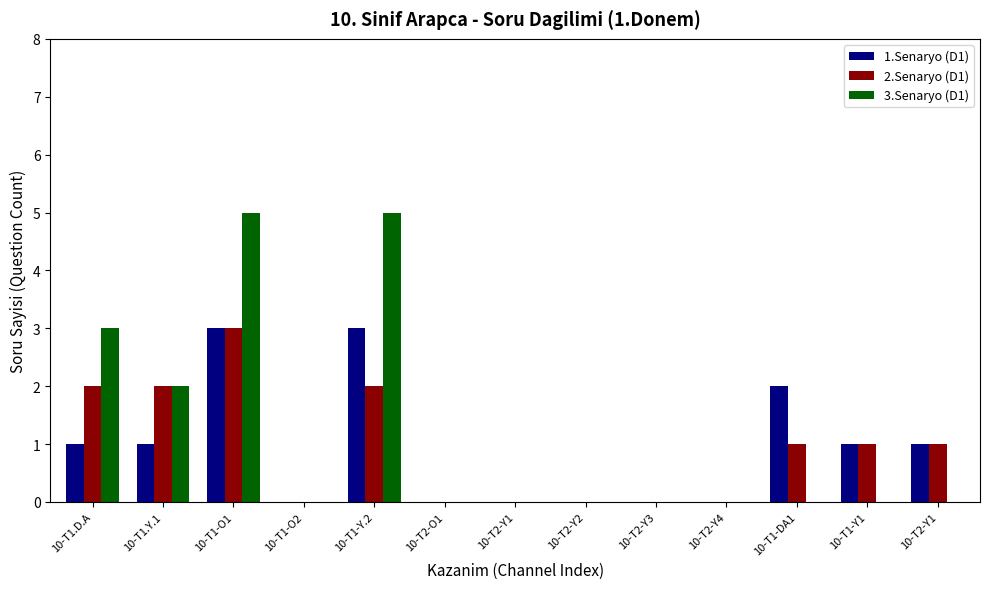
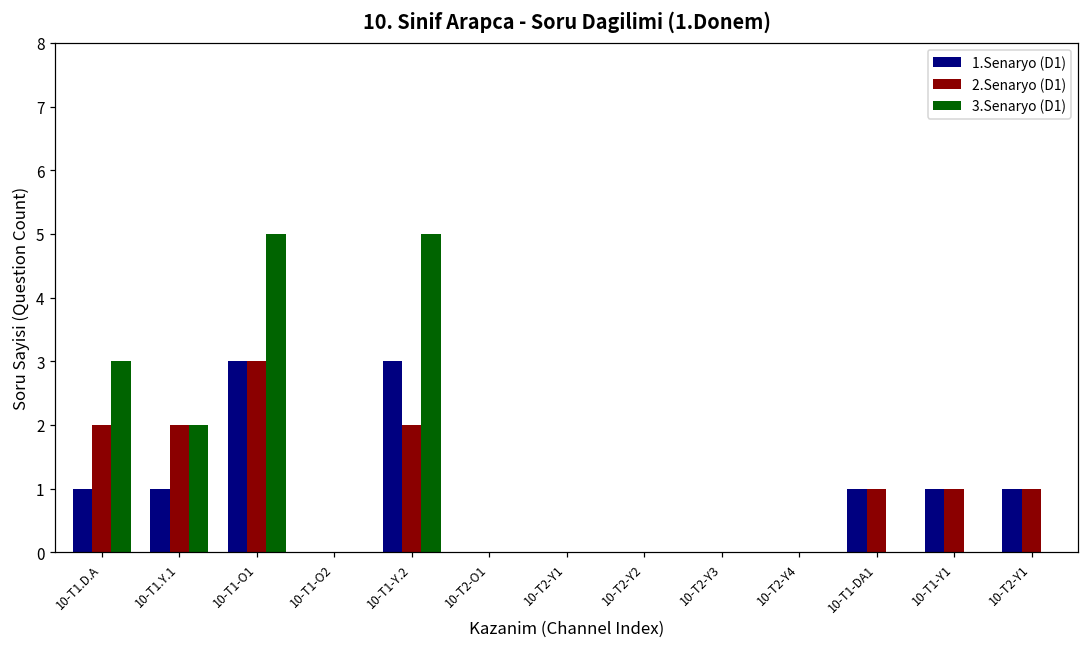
  {
    "1.Senaryo (D1)": {
      "10-T1.D.A": 1,
      "10-T1.Y.1": 1,
      "10-T1-O1": 3,
      "10-T1-O2": 0,
      "10-T1-Y.2": 3,
      "10-T2-O1": 0,
      "10-T2-Y2": 0,
      "10-T2-Y3": 0,
      "10-T2-Y4": 0,
-     "10-T1-DA1": 2,
+     "10-T1-DA1": 1,
      "10-T1-Y1": 1
    },
    "2.Senaryo (D1)": {
      "10-T1.D.A": 2,
      "10-T1.Y.1": 2,
      "10-T1-O1": 3,
      "10-T1-O2": 0,
      "10-T1-Y.2": 2,
      "10-T2-O1": 0,
      "10-T2-Y2": 0,
      "10-T2-Y3": 0,
      "10-T2-Y4": 0,
      "10-T1-DA1": 1,
      "10-T1-Y1": 1
    },
    "3.Senaryo (D1)": {
      "10-T1.D.A": 3,
      "10-T1.Y.1": 2,
      "10-T1-O1": 5,
      "10-T1-O2": 0,
      "10-T1-Y.2": 5,
      "10-T2-O1": 0,
      "10-T2-Y2": 0,
      "10-T2-Y3": 0,
      "10-T2-Y4": 0,
      "10-T1-DA1": 0,
      "10-T1-Y1": 0
    }
  }
